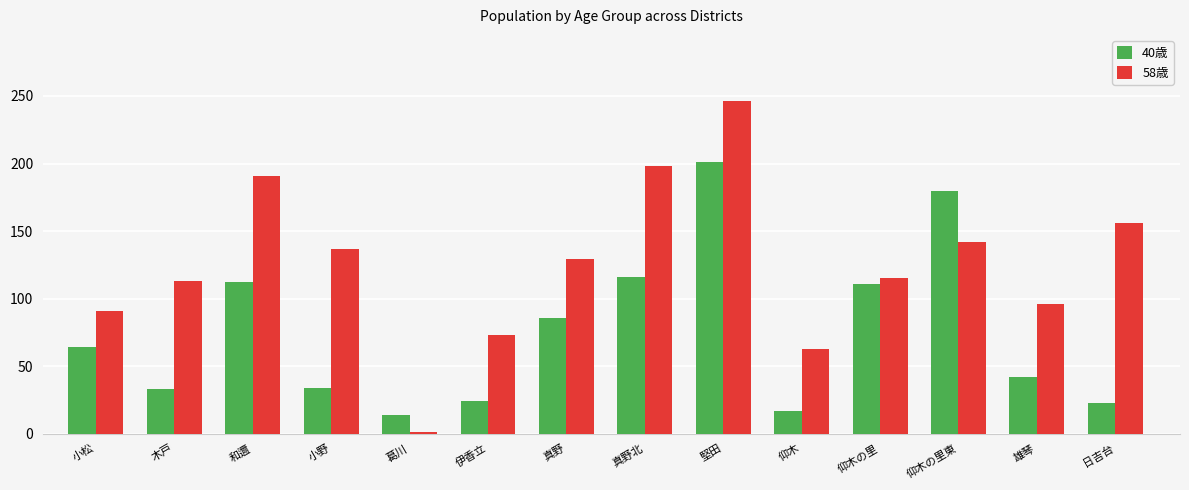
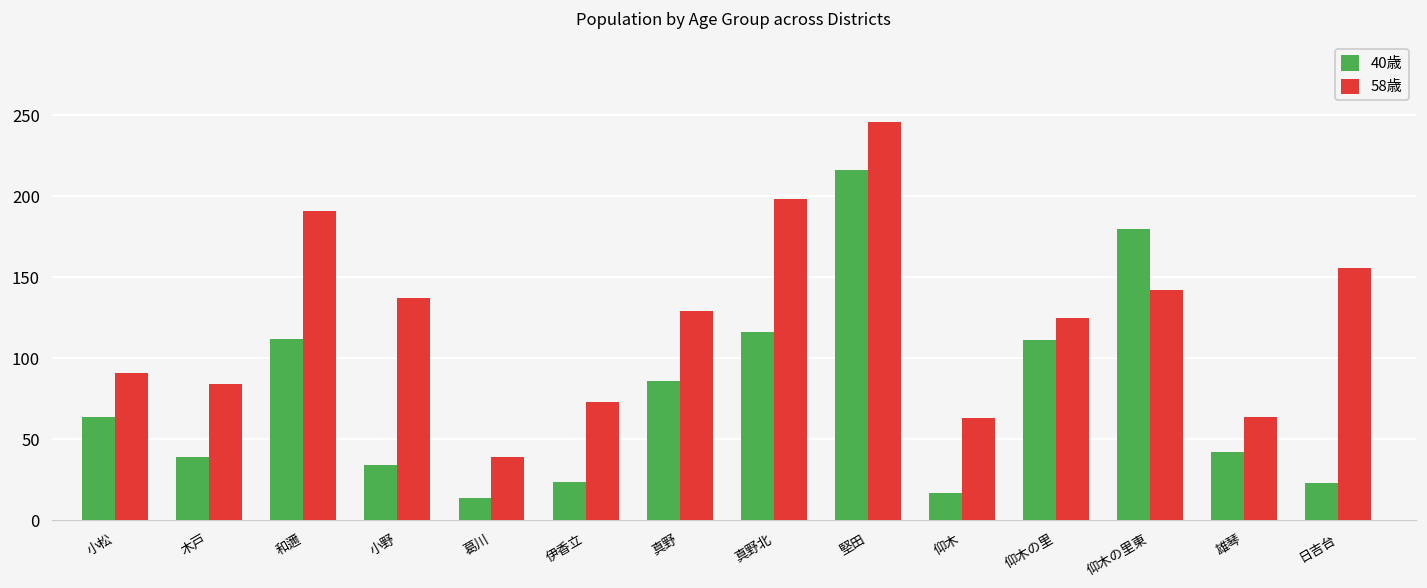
  {
    "40歳": {
      "小松": 64,
-     "木戸": 33,
+     "木戸": 39,
      "和邇": 112,
      "小野": 34,
      "葛川": 14,
      "伊香立": 24,
      "真野": 86,
      "真野北": 116,
-     "堅田": 201,
+     "堅田": 216,
      "仰木": 17,
      "仰木の里": 111,
      "仰木の里東": 180,
      "雄琴": 42,
      "日吉台": 23
    },
    "58歳": {
      "小松": 91,
-     "木戸": 113,
+     "木戸": 84,
      "和邇": 191,
      "小野": 137,
-     "葛川": 1,
+     "葛川": 39,
      "伊香立": 73,
      "真野": 129,
      "真野北": 198,
      "堅田": 246,
      "仰木": 63,
-     "仰木の里": 115,
+     "仰木の里": 125,
      "仰木の里東": 142,
-     "雄琴": 96,
+     "雄琴": 64,
      "日吉台": 156
    }
  }
